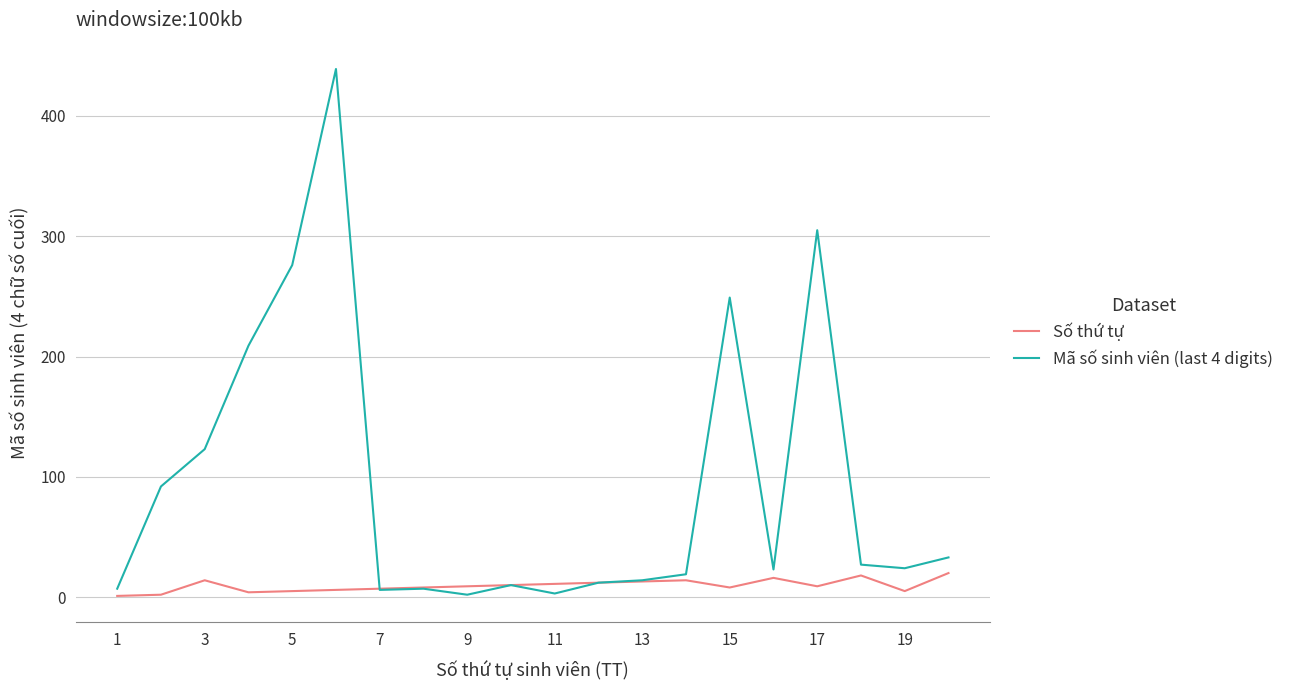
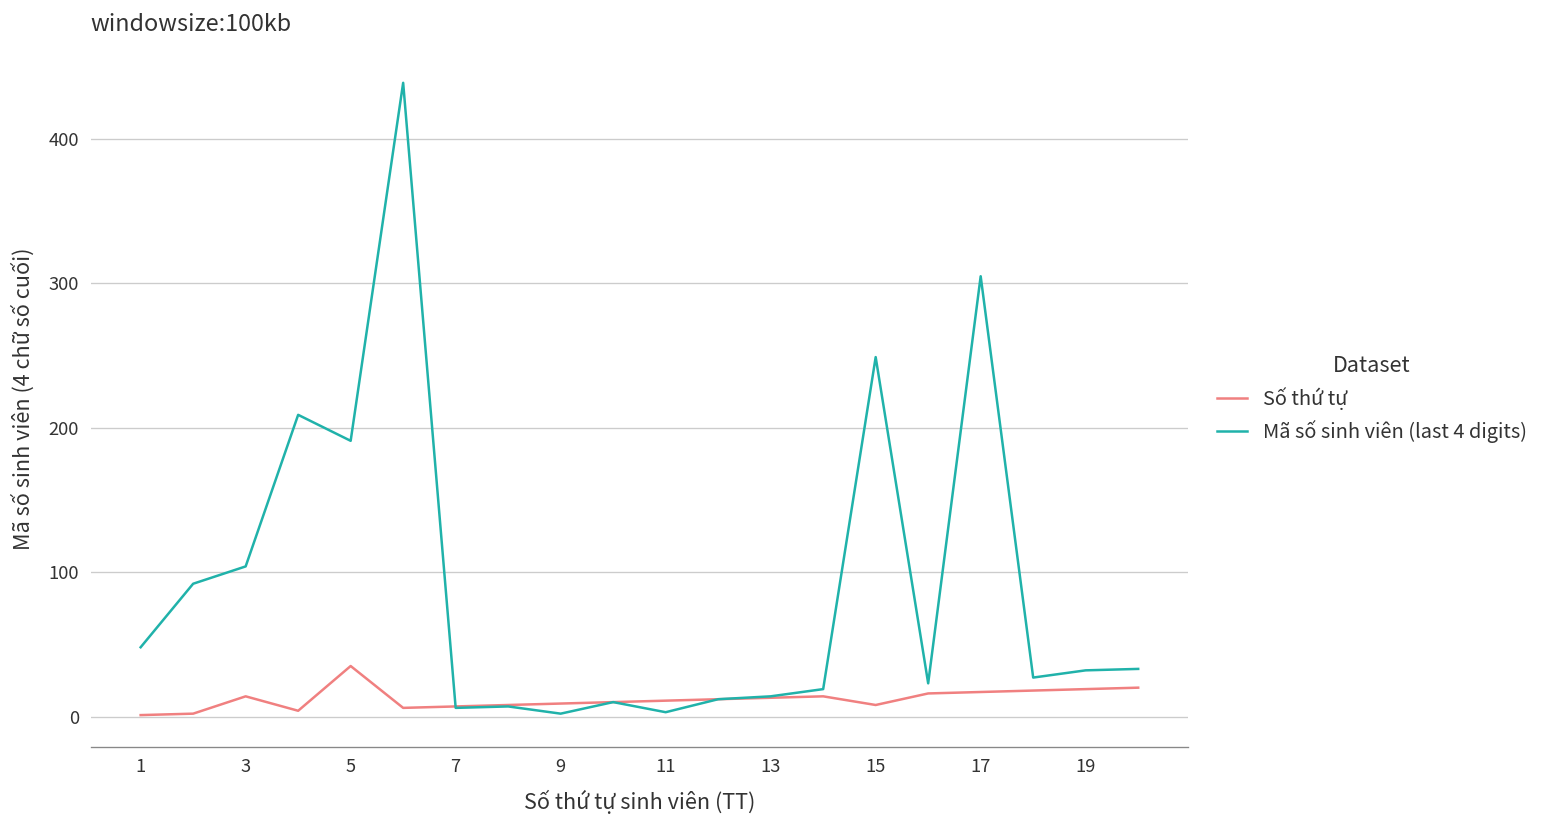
  {
    "Số thứ tự": {
      "1": 1,
      "3": 14,
-     "5": 5,
+     "5": 35,
      "9": 9,
      "11": 11,
      "15": 8,
-     "17": 9,
-     "19": 5
+     "17": 17,
+     "19": 19
    },
    "Mã số sinh viên (last 4 digits)": {
-     "1": 7,
-     "3": 123,
-     "5": 276,
+     "1": 48,
+     "3": 104,
+     "5": 191,
      "9": 2,
      "11": 3,
      "15": 249,
      "17": 305,
-     "19": 24
+     "19": 32
    }
  }
